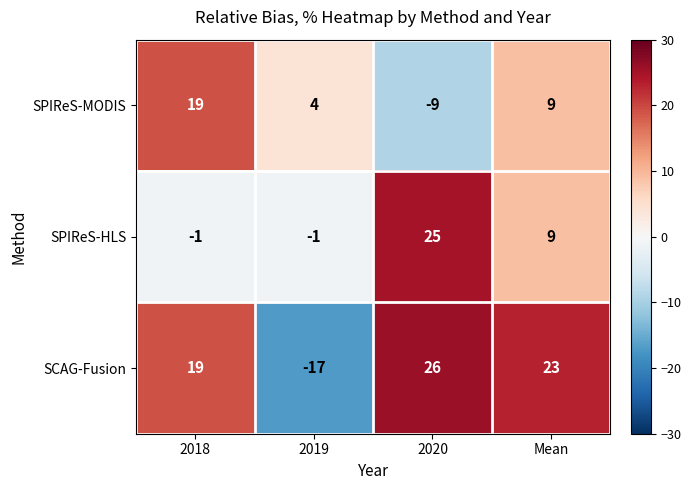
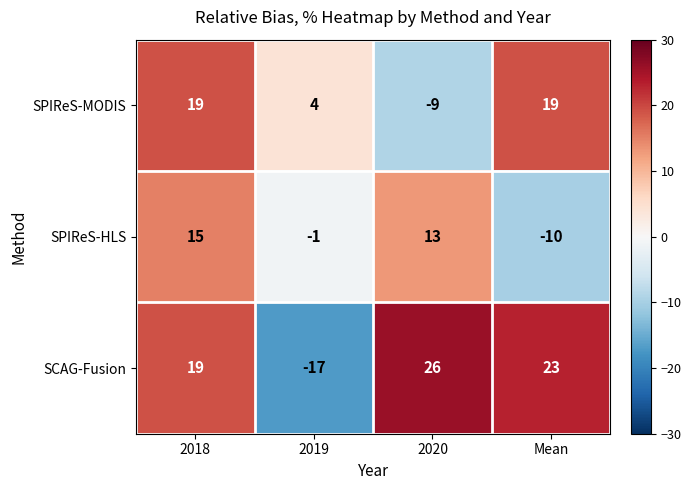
  {
    "SPIReS-MODIS": {
      "2018": 19,
      "2019": 4,
      "2020": -9,
-     "Mean": 9
+     "Mean": 19
    },
    "SPIReS-HLS": {
-     "2018": -1,
+     "2018": 15,
      "2019": -1,
-     "2020": 25,
-     "Mean": 9
+     "2020": 13,
+     "Mean": -10
    },
    "SCAG-Fusion": {
      "2018": 19,
      "2019": -17,
      "2020": 26,
      "Mean": 23
    }
  }
